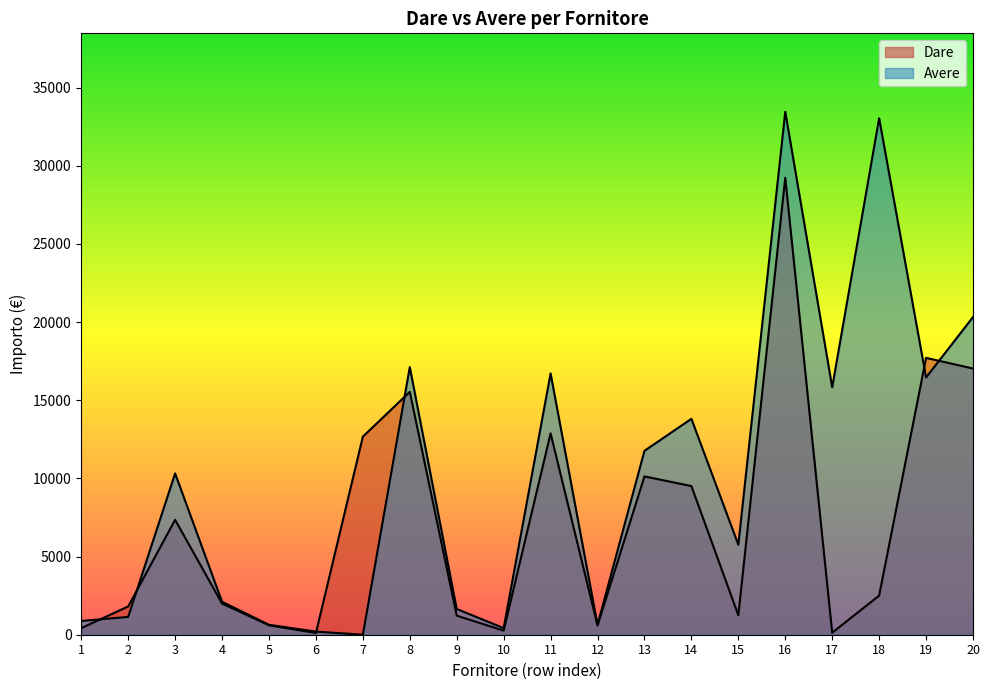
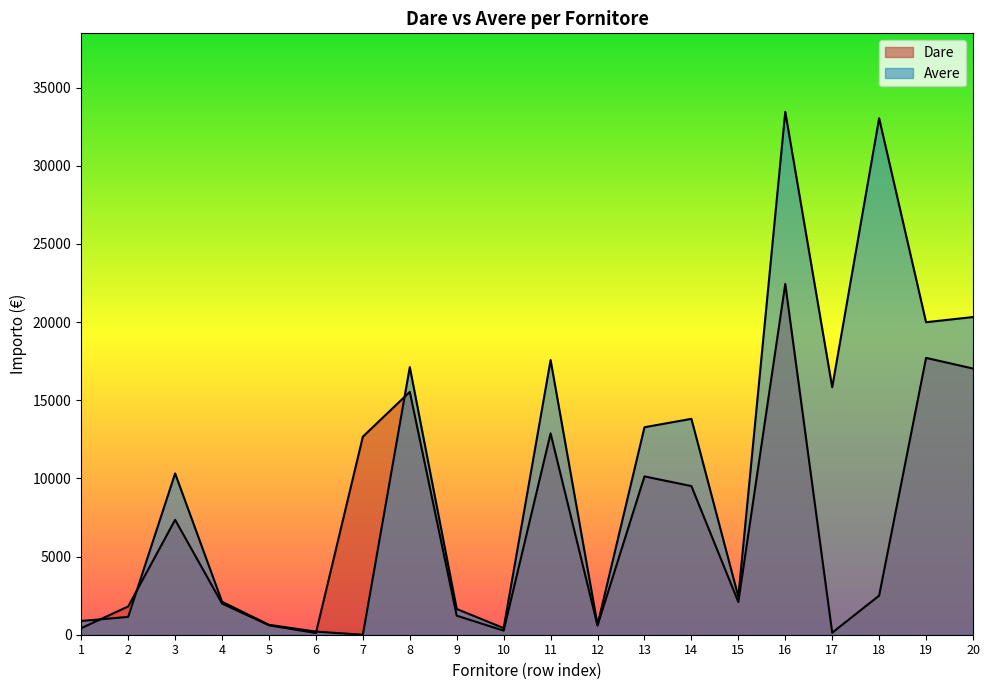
  {
    "Dare": {
      "1": 400,
      "2": 1800,
      "3": 7400,
      "7": 12700,
      "8": 15500,
      "9": 1200,
      "11": 12900,
      "13": 10100,
      "14": 9500,
-     "15": 1200,
-     "16": 29200,
+     "15": 2100,
+     "16": 22400,
      "17": 100,
      "18": 2500,
      "19": 17700,
      "20": 17000
    },
    "Avere": {
      "1": 900,
      "2": 1100,
      "3": 10300,
      "7": 0,
      "8": 17100,
      "9": 1600,
-     "11": 16700,
-     "13": 11800,
+     "11": 17600,
+     "13": 13300,
      "14": 13800,
-     "15": 5800,
+     "15": 2400,
      "16": 33500,
      "17": 15800,
      "18": 33000,
-     "19": 16500,
+     "19": 20000,
      "20": 20300
    }
  }
